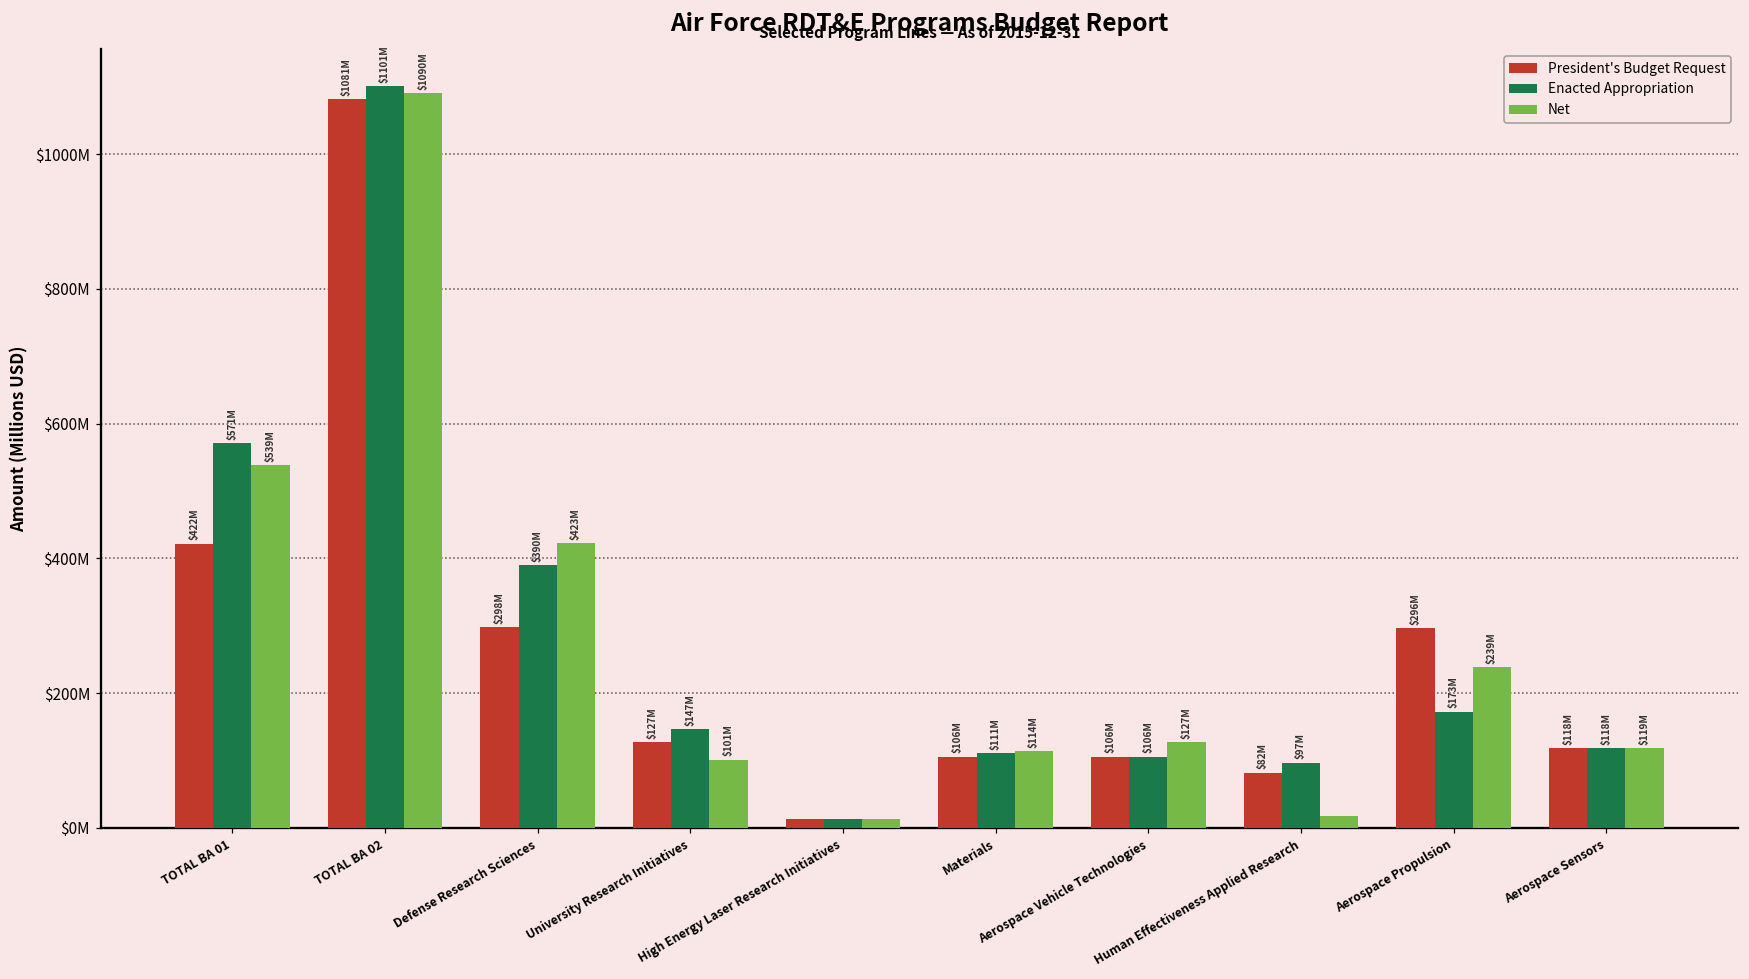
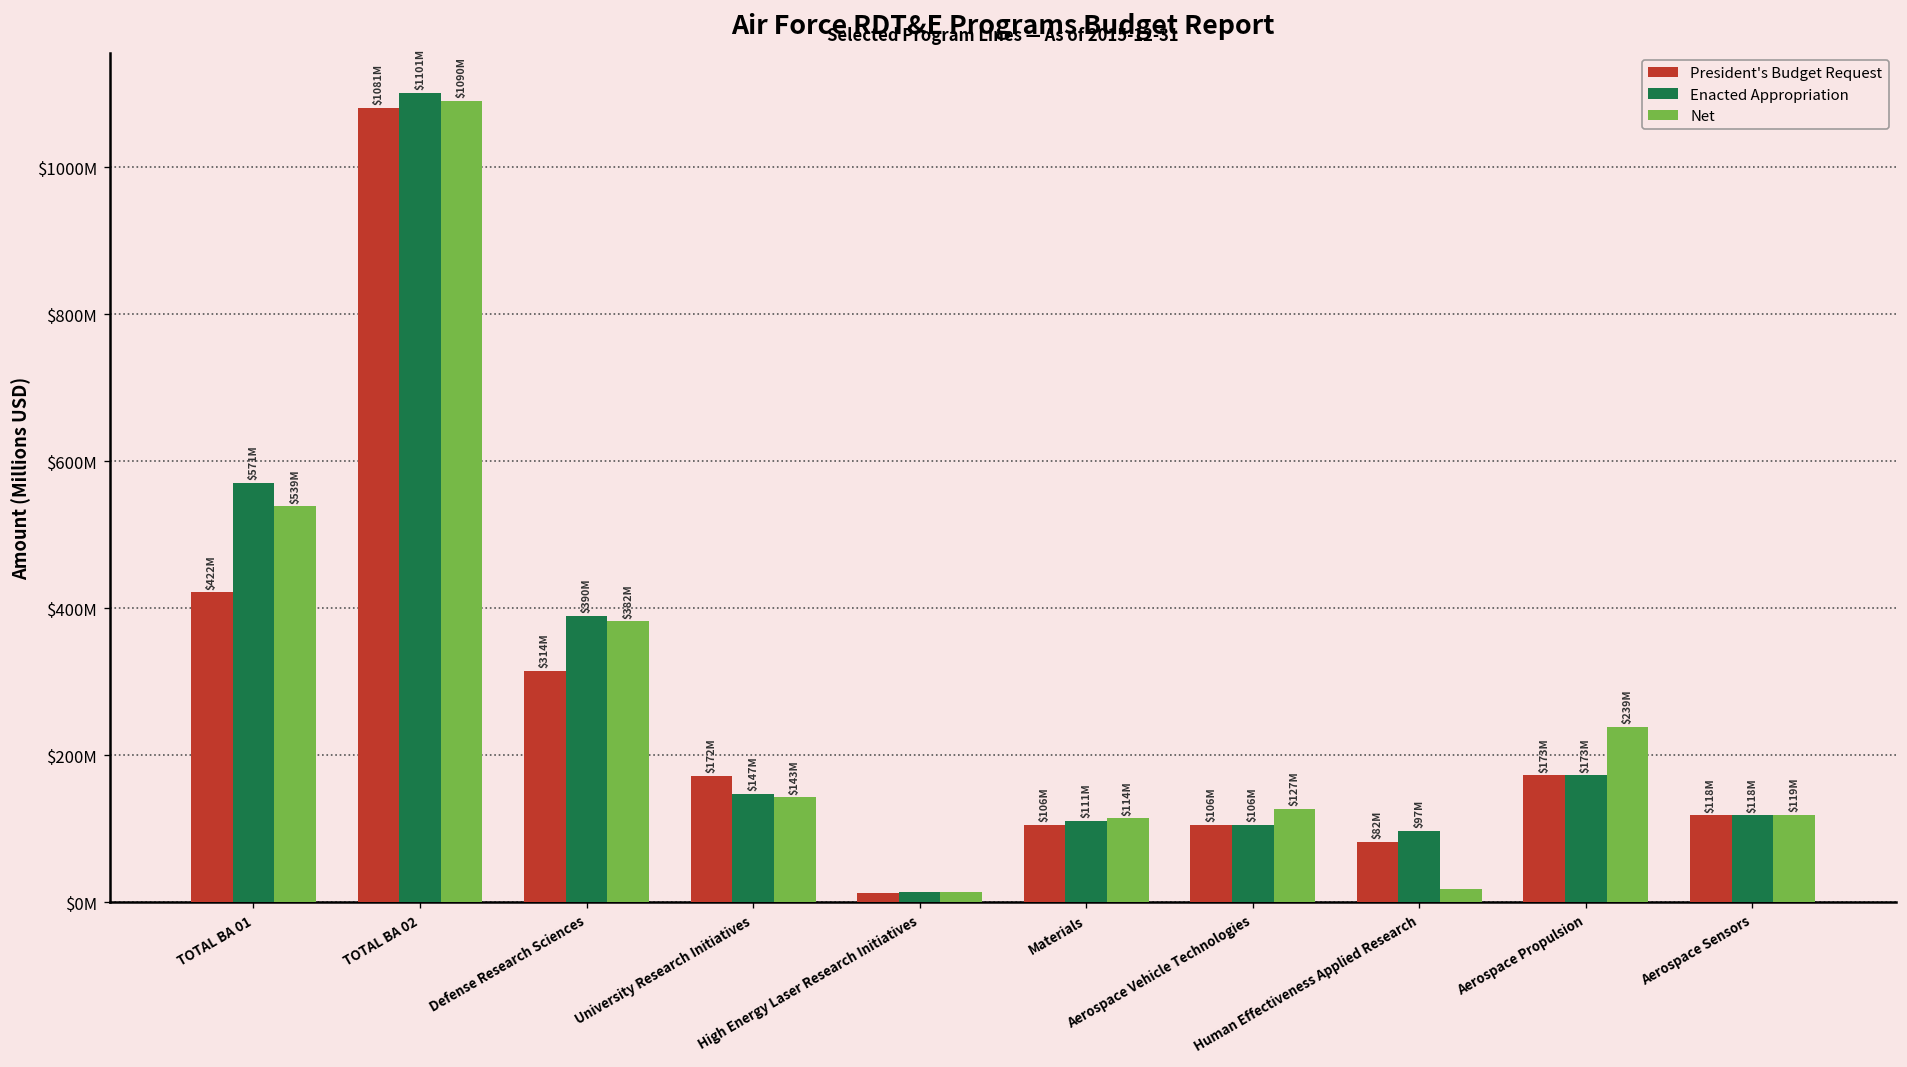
  {
    "President's Budget Request": {
      "TOTAL BA 01": "$422M",
      "TOTAL BA 02": "$1081M",
-     "Defense Research Sciences": "$298M",
-     "University Research Initiatives": "$127M",
+     "Defense Research Sciences": "$314M",
+     "University Research Initiatives": "$172M",
      "Materials": "$106M",
      "Aerospace Vehicle Technologies": "$106M",
      "Human Effectiveness Applied Research": "$82M",
-     "Aerospace Propulsion": "$296M",
+     "Aerospace Propulsion": "$173M",
      "Aerospace Sensors": "$118M"
    },
    "Enacted Appropriation": {
      "TOTAL BA 01": "$571M",
      "TOTAL BA 02": "$1101M",
      "Defense Research Sciences": "$390M",
      "University Research Initiatives": "$147M",
      "Materials": "$111M",
      "Aerospace Vehicle Technologies": "$106M",
      "Human Effectiveness Applied Research": "$97M",
      "Aerospace Propulsion": "$173M",
      "Aerospace Sensors": "$118M"
    },
    "Net": {
      "TOTAL BA 01": "$539M",
      "TOTAL BA 02": "$1090M",
-     "Defense Research Sciences": "$423M",
-     "University Research Initiatives": "$101M",
+     "Defense Research Sciences": "$382M",
+     "University Research Initiatives": "$143M",
      "Materials": "$114M",
      "Aerospace Vehicle Technologies": "$127M",
      "Aerospace Propulsion": "$239M",
      "Aerospace Sensors": "$119M"
    }
  }
